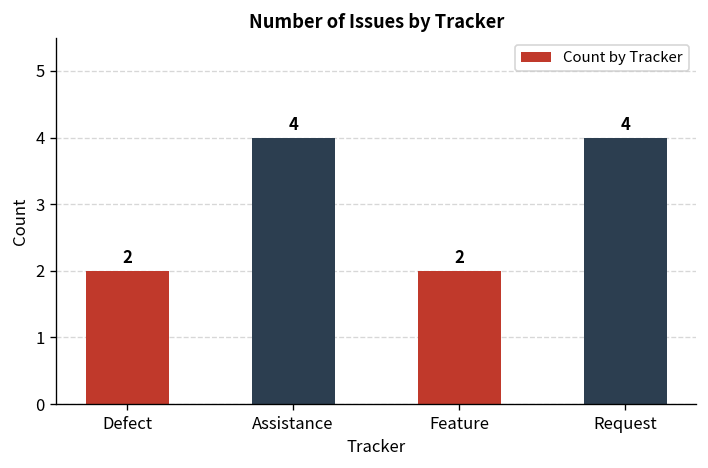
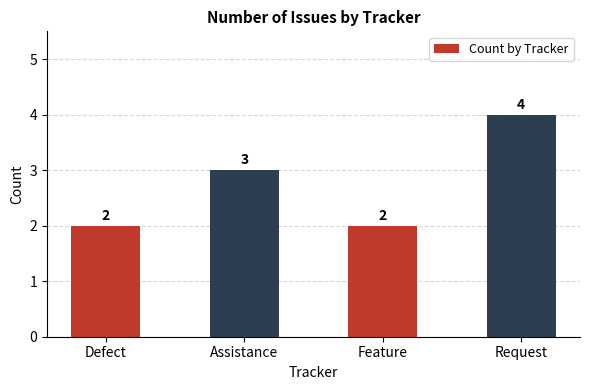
  {
    "Defect": 2,
-   "Assistance": 4,
+   "Assistance": 3,
    "Feature": 2,
    "Request": 4
  }
